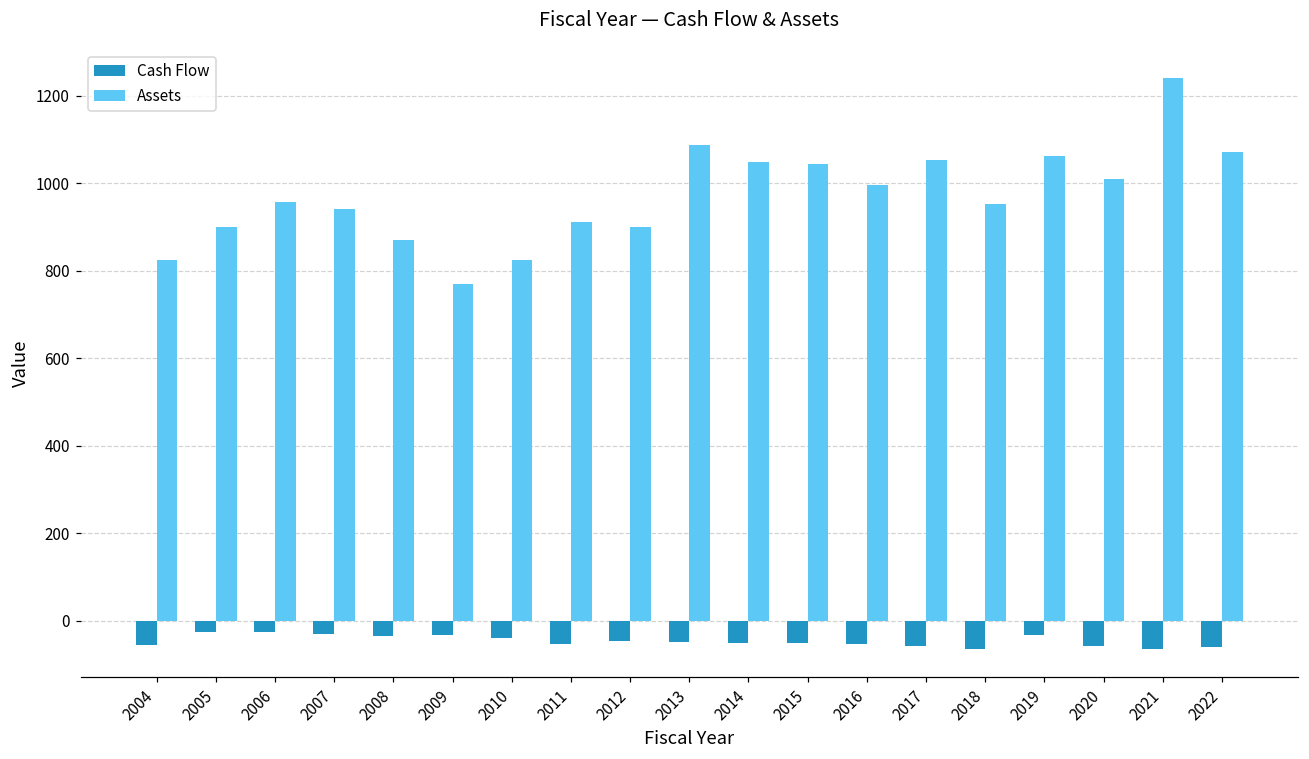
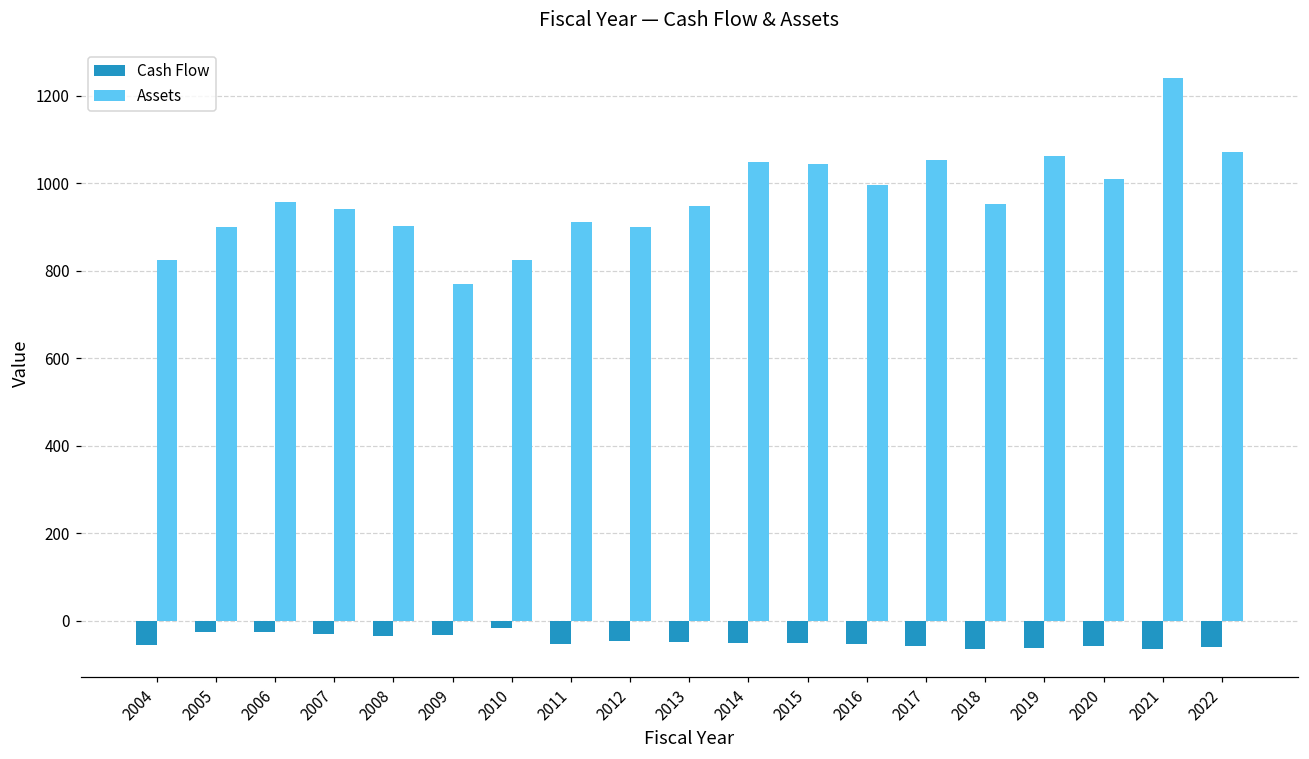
  {
    "Cash Flow": {
      "2004": -50,
      "2005": -30,
      "2006": -30,
      "2007": -30,
      "2008": -30,
      "2009": -30,
-     "2010": -40,
+     "2010": -20,
      "2011": -50,
      "2012": -50,
      "2013": -50,
      "2014": -50,
      "2015": -50,
      "2016": -50,
      "2017": -60,
      "2018": -60,
-     "2019": -30,
+     "2019": -60,
      "2020": -60,
      "2021": -60,
      "2022": -60
    },
    "Assets": {
      "2004": 830,
      "2005": 900,
      "2006": 960,
      "2007": 940,
-     "2008": 870,
+     "2008": 900,
      "2009": 770,
      "2010": 820,
      "2011": 910,
      "2012": 900,
-     "2013": 1090,
+     "2013": 950,
      "2014": 1050,
      "2015": 1050,
      "2016": 1000,
      "2017": 1050,
      "2018": 950,
      "2019": 1060,
      "2020": 1010,
      "2021": 1240,
      "2022": 1070
    }
  }
